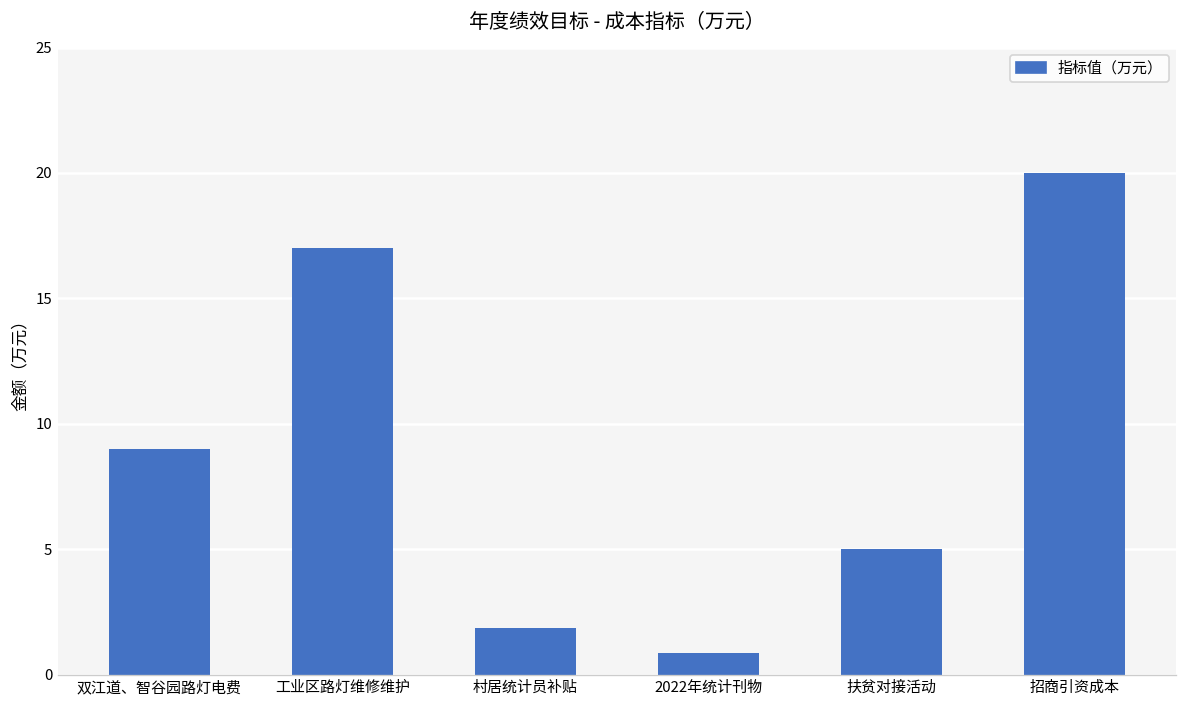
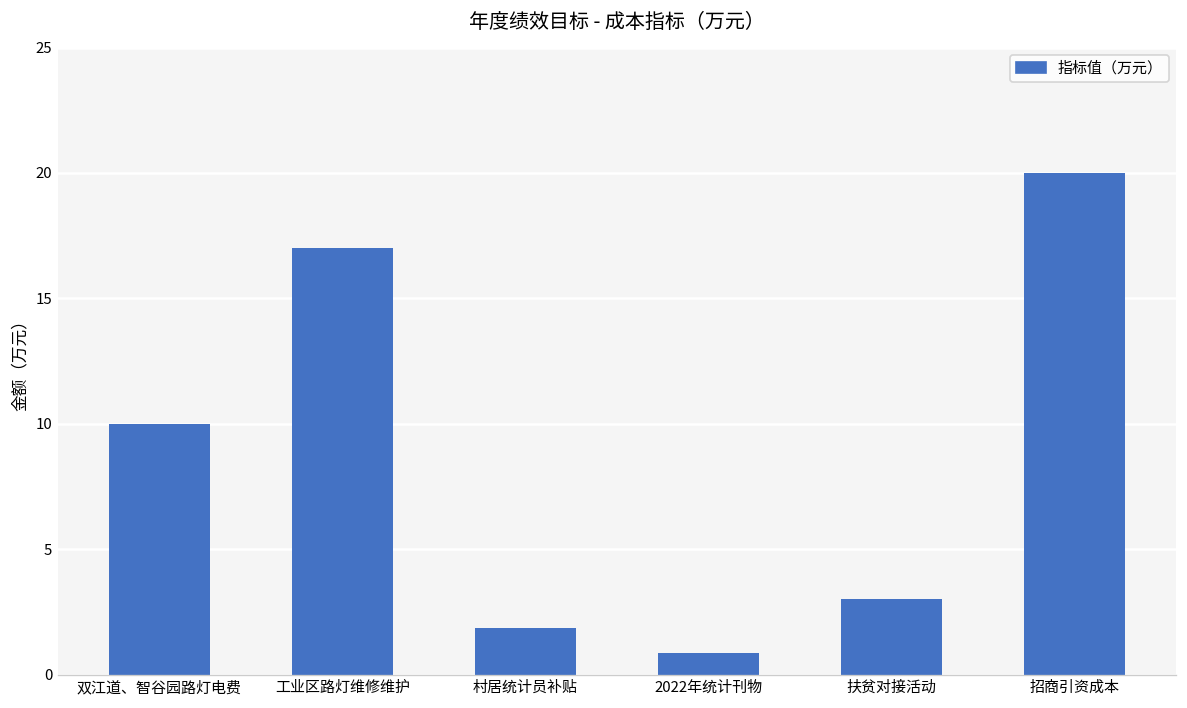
  {
-   "双江道、智谷园路灯电费": 9,
+   "双江道、智谷园路灯电费": 10,
    "工业区路灯维修维护": 17,
    "村居统计员补贴": 1.9,
    "2022年统计刊物": 0.9,
-   "扶贫对接活动": 5,
+   "扶贫对接活动": 3,
    "招商引资成本": 20
  }
